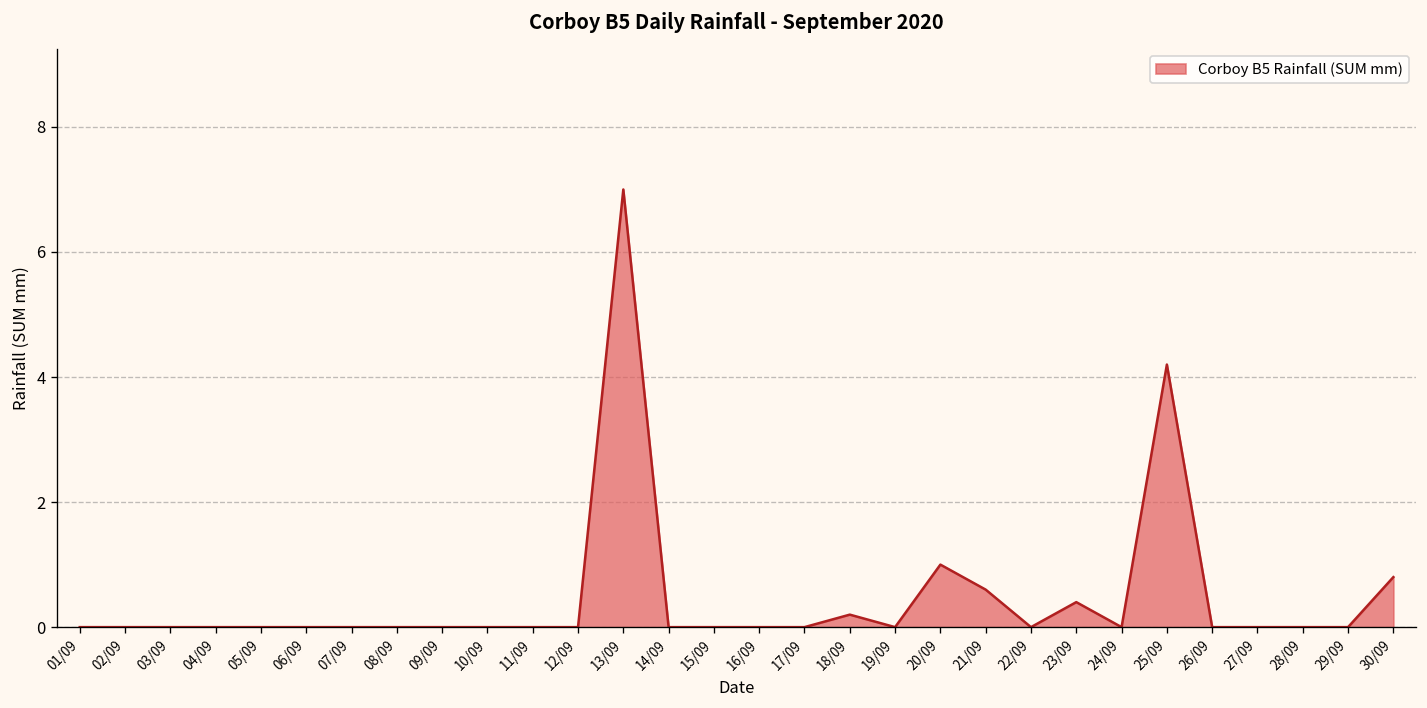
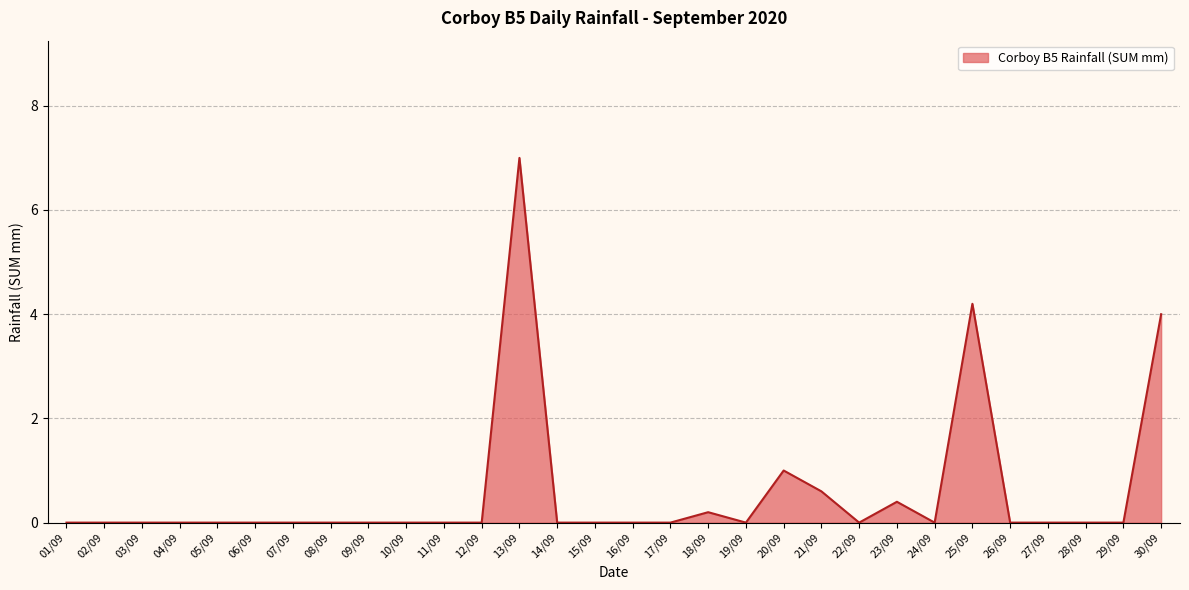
  {
    "01/09": 0.0,
    "02/09": 0.0,
    "03/09": 0.0,
    "04/09": 0.0,
    "05/09": 0.0,
    "06/09": 0.0,
    "07/09": 0.0,
    "08/09": 0.0,
    "09/09": 0.0,
    "10/09": 0.0,
    "11/09": 0.0,
    "12/09": 0.0,
    "13/09": 7.0,
    "14/09": 0.0,
    "15/09": 0.0,
    "16/09": 0.0,
    "17/09": 0.0,
    "18/09": 0.2,
    "19/09": 0.0,
    "20/09": 1.0,
    "21/09": 0.6,
    "22/09": 0.0,
    "23/09": 0.4,
    "24/09": 0.0,
    "25/09": 4.2,
    "26/09": 0.0,
    "27/09": 0.0,
    "28/09": 0.0,
    "29/09": 0.0,
-   "30/09": 0.8
+   "30/09": 4.0
  }
